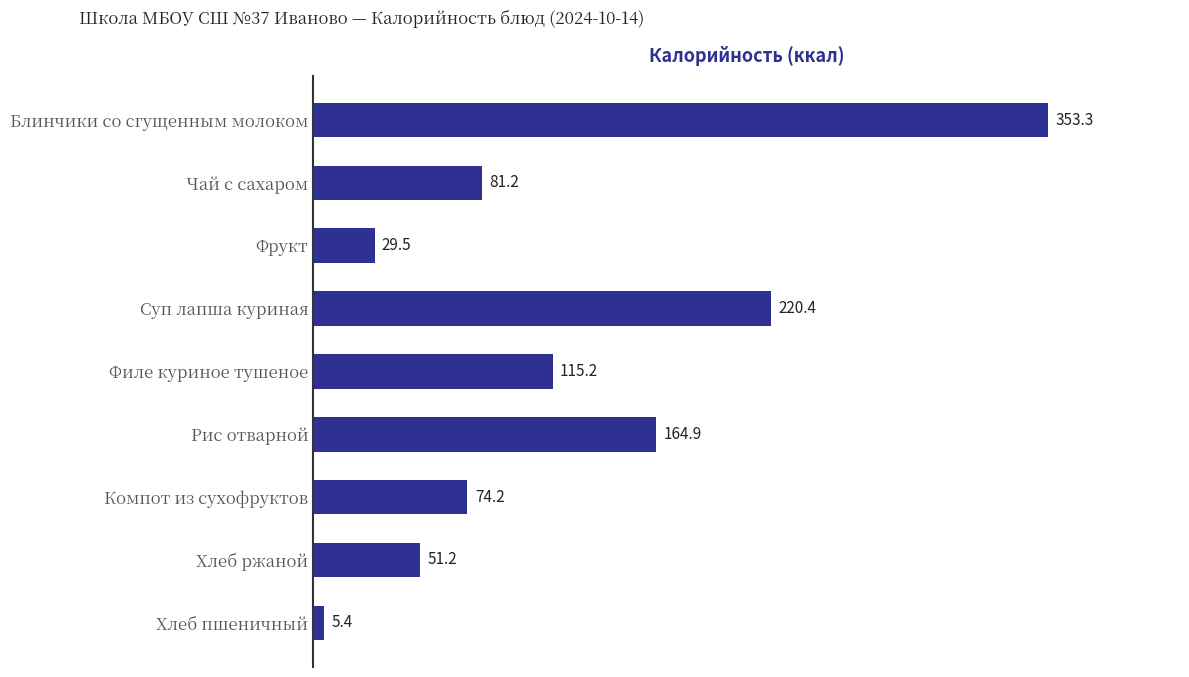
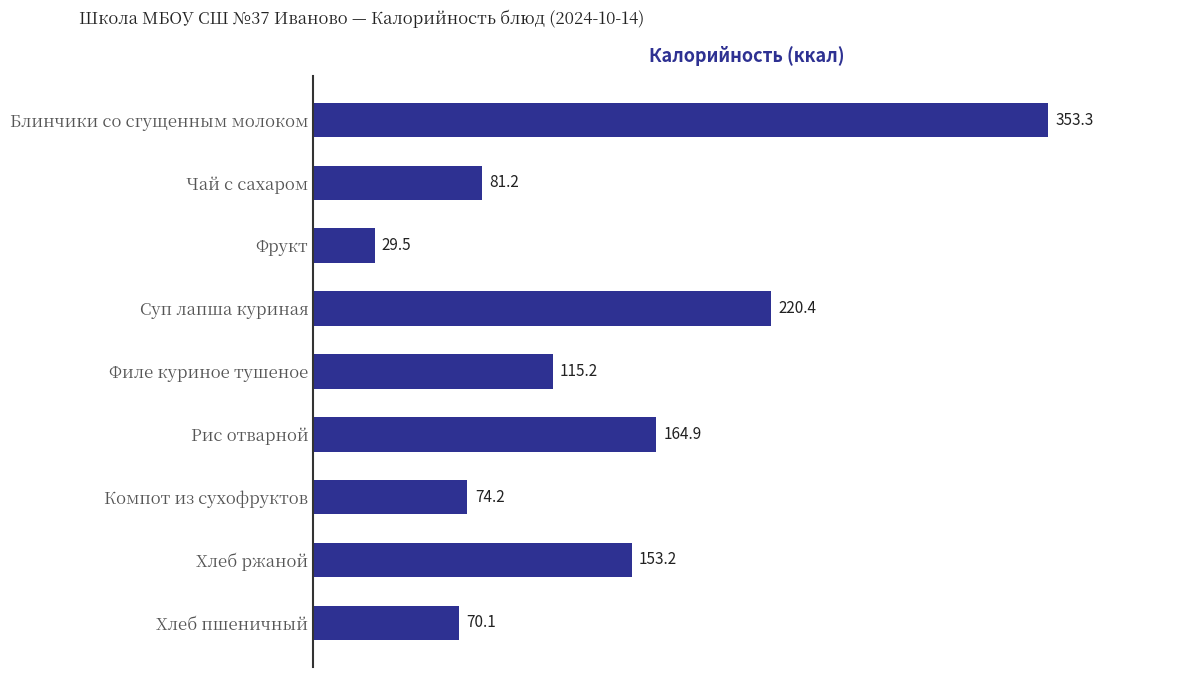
  {
    "Блинчики со сгущенным молоком": 353.3,
    "Чай с сахаром": 81.2,
    "Фрукт": 29.5,
    "Суп лапша куриная": 220.4,
    "Филе куриное тушеное": 115.2,
    "Рис отварной": 164.9,
    "Компот из сухофруктов": 74.2,
-   "Хлеб ржаной": 51.2,
-   "Хлеб пшеничный": 5.4
+   "Хлеб ржаной": 153.2,
+   "Хлеб пшеничный": 70.1
  }
